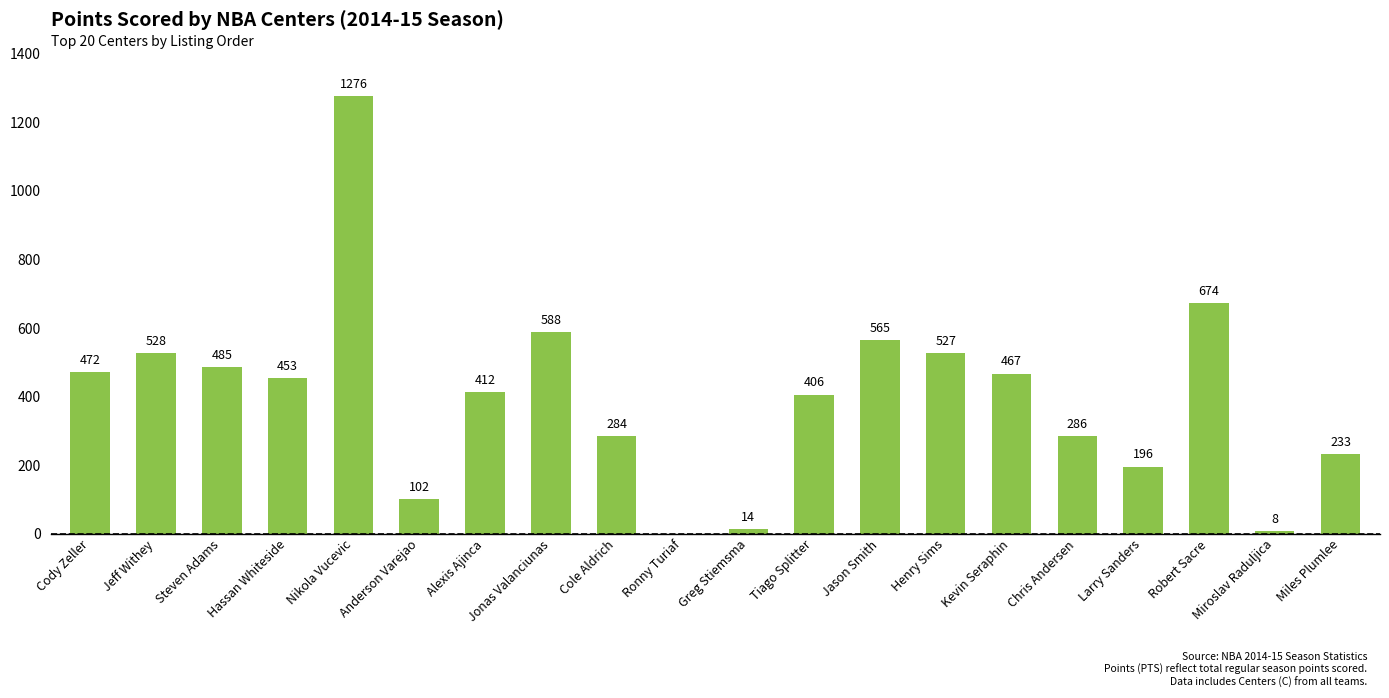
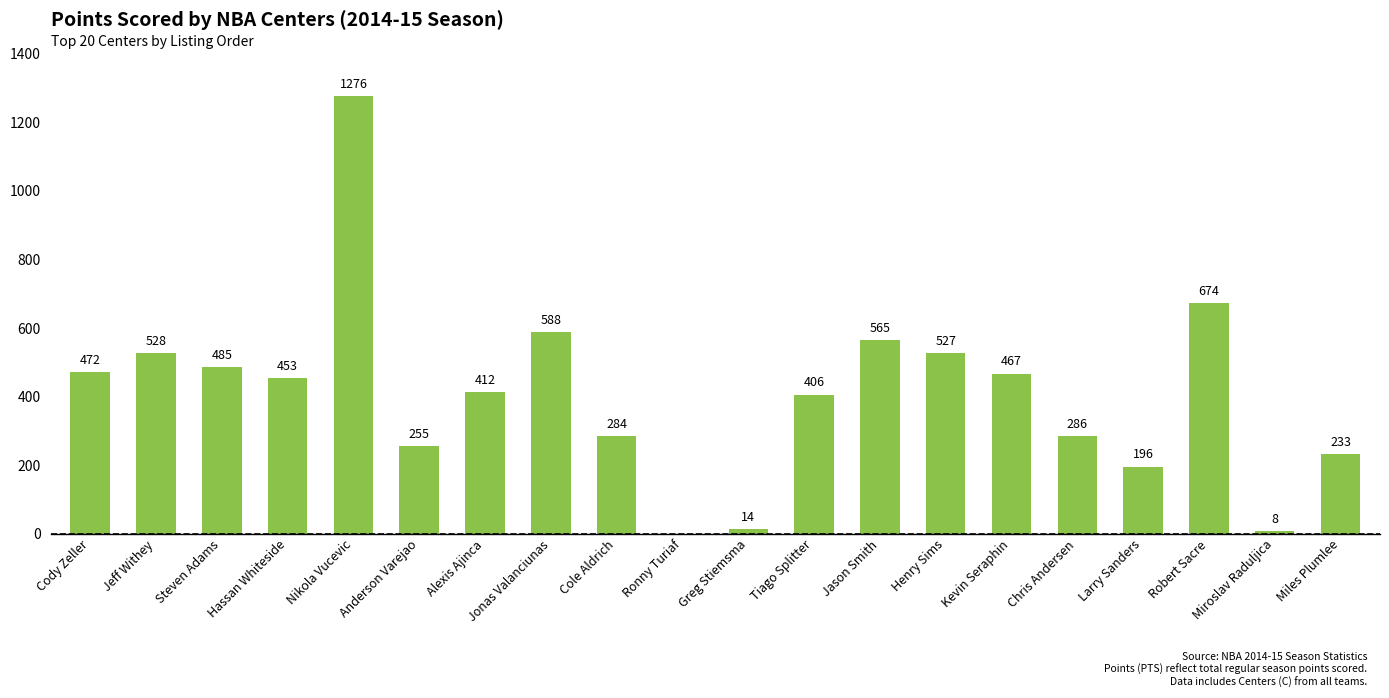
  {
    "Cody Zeller": 472,
    "Jeff Withey": 528,
    "Steven Adams": 485,
    "Hassan Whiteside": 453,
    "Nikola Vucevic": 1276,
-   "Anderson Varejao": 102,
+   "Anderson Varejao": 255,
    "Alexis Ajinca": 412,
    "Jonas Valanciunas": 588,
    "Cole Aldrich": 284,
    "Greg Stiemsma": 14,
    "Tiago Splitter": 406,
    "Jason Smith": 565,
    "Henry Sims": 527,
    "Kevin Seraphin": 467,
    "Chris Andersen": 286,
    "Larry Sanders": 196,
    "Robert Sacre": 674,
    "Miroslav Raduljica": 8,
    "Miles Plumlee": 233
  }
